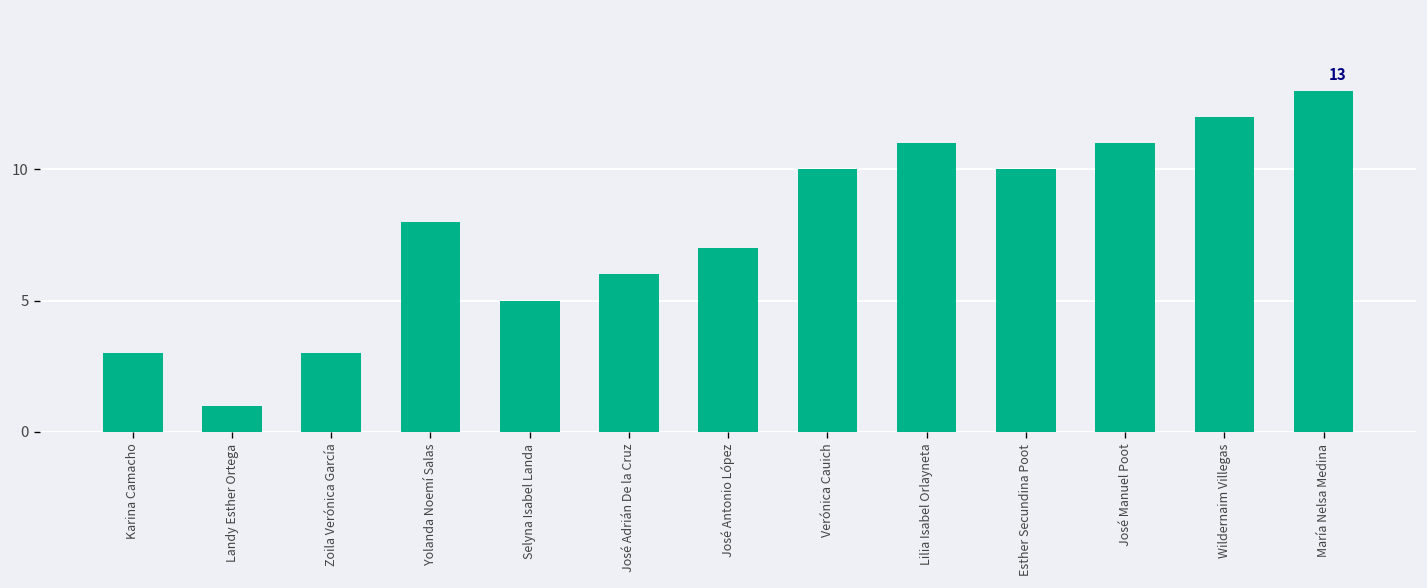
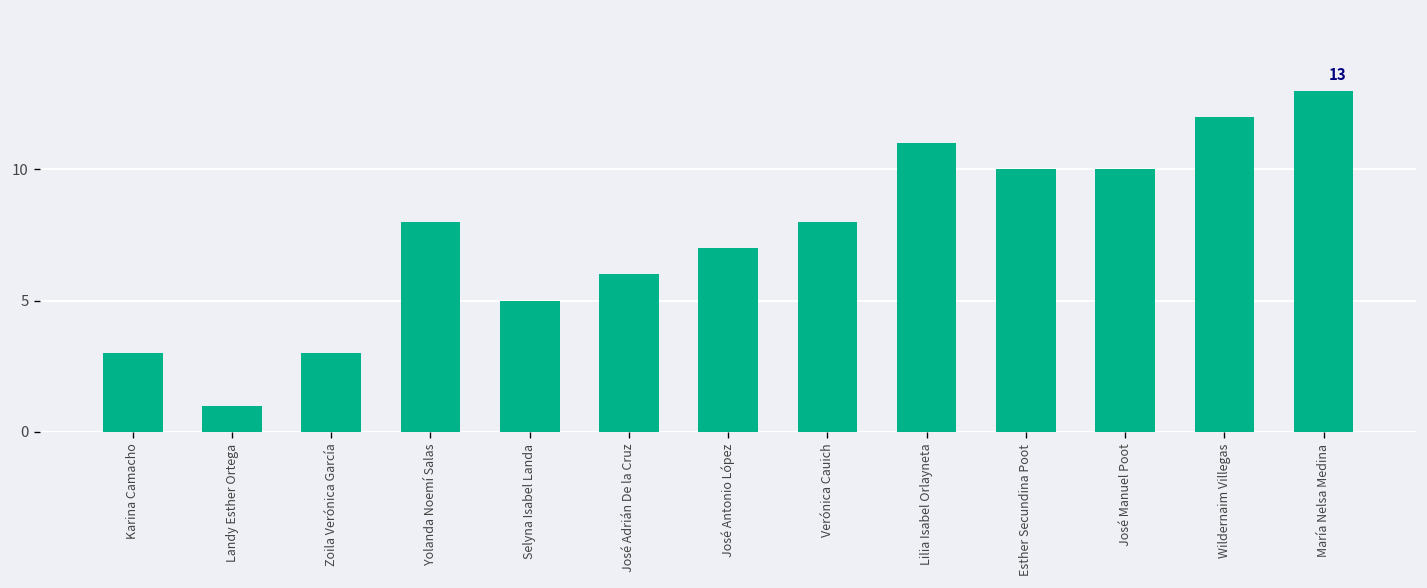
  {
    "Karina Camacho": 3,
    "Landy Esther Ortega": 1,
    "Zoila Verónica García": 3,
    "Yolanda Noemí Salas": 8,
    "Selyna Isabel Landa": 5,
    "José Adrián De la Cruz": 6,
    "José Antonio López": 7,
-   "Verónica Cauich": 10,
+   "Verónica Cauich": 8,
    "Lilia Isabel Orlayneta": 11,
    "Esther Secundina Poot": 10,
-   "José Manuel Poot": 11,
+   "José Manuel Poot": 10,
    "Wildernaim Villegas": 12
  }
